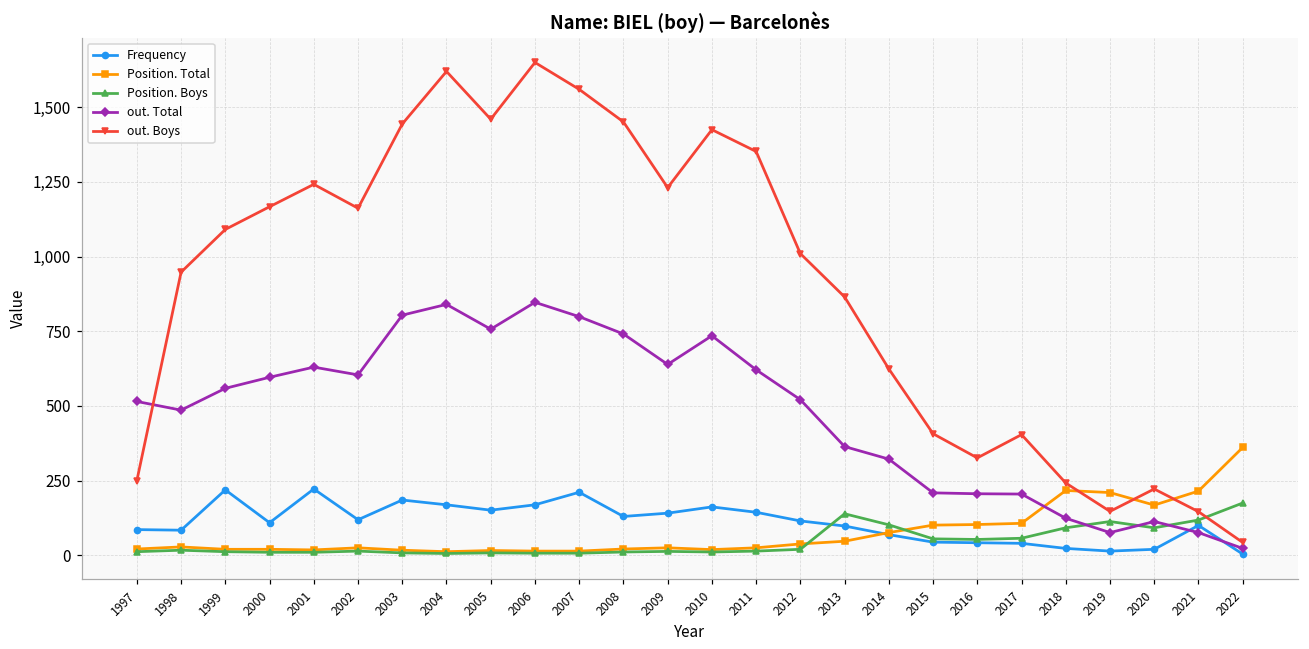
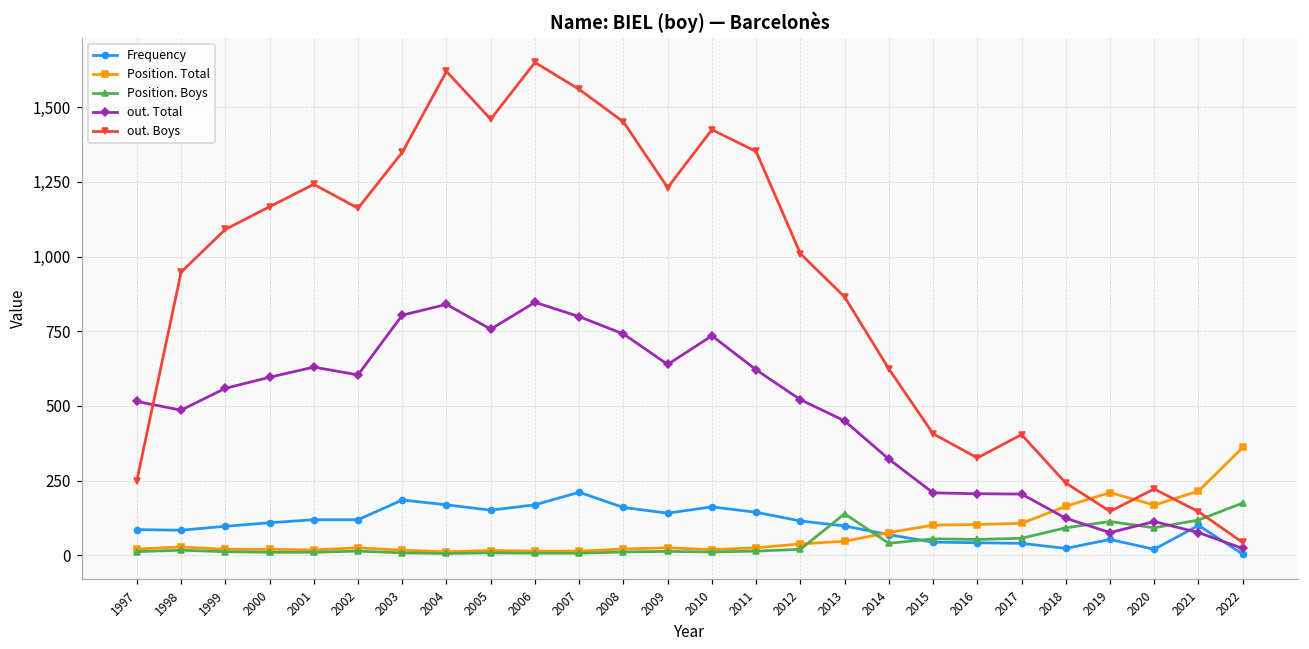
  {
    "Frequency": {
      "1997": "90",
      "1998": "80",
-     "1999": "220",
+     "1999": "100",
      "2000": "110",
-     "2001": "220",
+     "2001": "120",
      "2002": "120",
      "2003": "190",
      "2004": "170",
      "2005": "150",
      "2006": "170",
      "2007": "210",
-     "2008": "130",
+     "2008": "160",
      "2009": "140",
      "2010": "160",
      "2011": "140",
      "2012": "120",
      "2013": "100",
      "2015": "40",
      "2016": "40",
      "2017": "40",
      "2018": "20",
-     "2019": "10",
+     "2019": "50",
      "2020": "20",
      "2021": "100",
      "2022": "0"
    },
    "Position. Total": {
      "1998": "30",
      "2000": "20",
      "2002": "30",
      "2008": "20",
      "2009": "30",
      "2011": "30",
      "2012": "40",
      "2013": "50",
      "2015": "100",
      "2016": "100",
      "2017": "110",
-     "2018": "220",
+     "2018": "160",
      "2019": "210",
      "2020": "170",
      "2021": "220",
      "2022": "360"
    },
    "Position. Boys": {
      "1998": "20",
      "2000": "10",
      "2002": "10",
      "2008": "10",
      "2009": "10",
      "2011": "10",
      "2012": "20",
      "2013": "140",
-     "2014": "100",
+     "2014": "40",
      "2015": "60",
      "2016": "50",
      "2017": "60",
      "2018": "90",
      "2019": "110",
      "2020": "90",
      "2021": "120",
      "2022": "180"
    },
    "out. Total": {
      "1997": "520",
      "1998": "490",
      "1999": "560",
      "2000": "600",
      "2001": "630",
      "2002": "600",
      "2003": "800",
      "2004": "840",
      "2005": "760",
      "2006": "850",
      "2007": "800",
      "2008": "740",
      "2009": "640",
      "2010": "740",
      "2011": "620",
      "2012": "520",
-     "2013": "360",
+     "2013": "450",
      "2014": "320",
      "2015": "210",
      "2016": "210",
      "2017": "210",
      "2018": "120",
      "2019": "80",
      "2020": "110",
      "2021": "80",
      "2022": "20"
    },
    "out. Boys": {
      "1997": "250",
      "1998": "950",
      "1999": "1,090",
      "2000": "1,170",
      "2001": "1,240",
      "2002": "1,160",
-     "2003": "1,440",
+     "2003": "1,350",
      "2004": "1,620",
      "2005": "1,460",
      "2006": "1,650",
      "2007": "1,560",
      "2008": "1,450",
      "2009": "1,230",
      "2010": "1,430",
      "2011": "1,350",
      "2012": "1,010",
      "2013": "870",
      "2014": "620",
      "2015": "410",
      "2016": "330",
      "2017": "400",
      "2018": "240",
      "2019": "150",
      "2020": "220",
      "2021": "150",
      "2022": "40"
    }
  }
